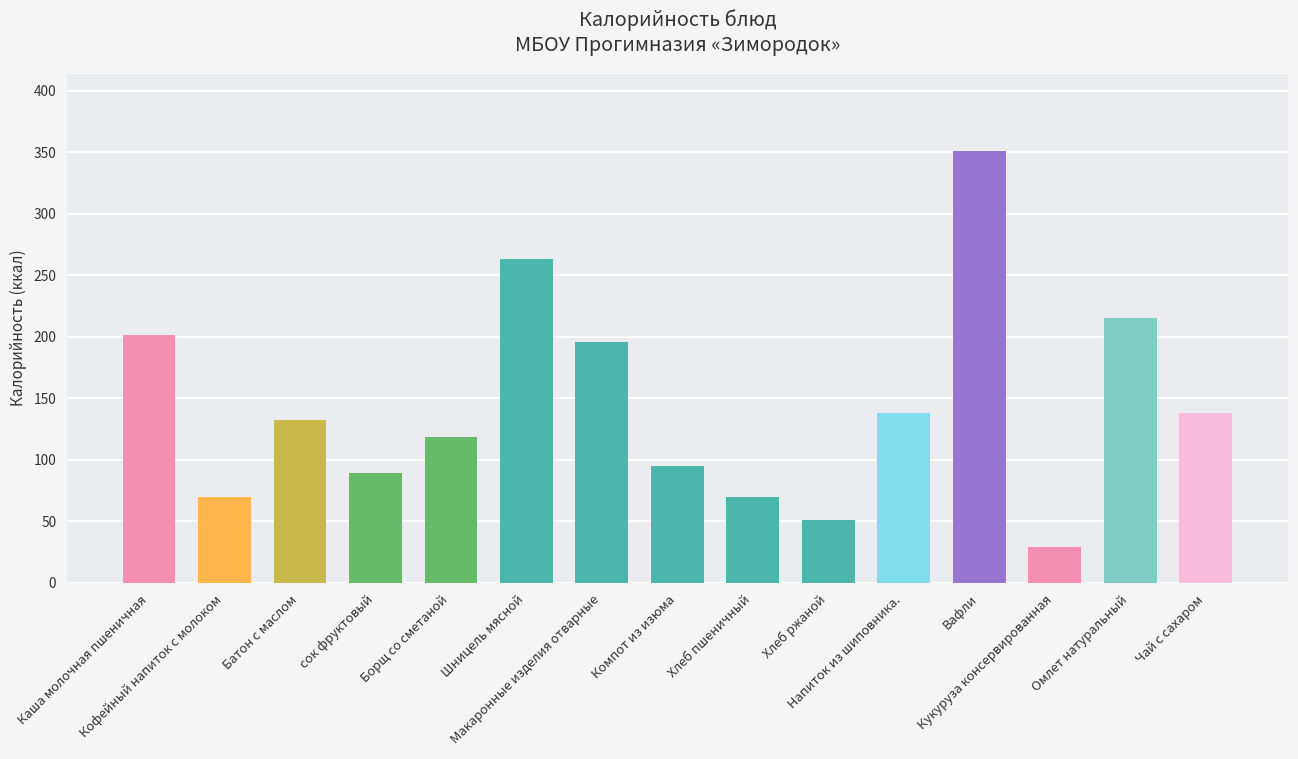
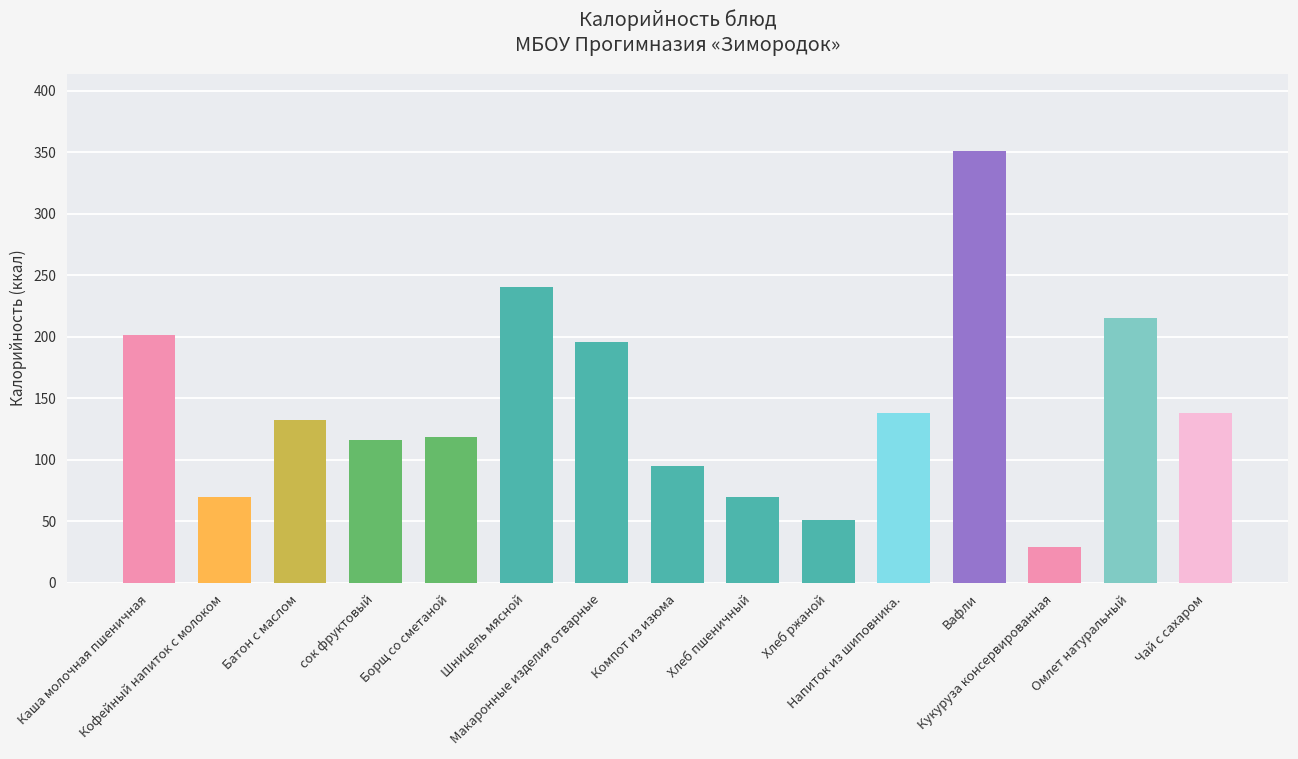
  {
    "Каша молочная пшеничная": 202,
    "Кофейный напиток с молоком": 70,
    "Батон с маслом": 132,
-   "сок фруктовый": 90,
+   "сок фруктовый": 116,
    "Борщ со сметаной": 119,
-   "Шницель мясной": 264,
+   "Шницель мясной": 241,
    "Макаронные изделия отварные": 196,
    "Компот из изюма": 95,
    "Хлеб пшеничный": 70,
    "Хлеб ржаной": 51,
    "Напиток из шиповника.": 138,
    "Вафли": 351,
    "Кукуруза консервированная": 29,
    "Омлет натуральный": 215,
    "Чай с сахаром": 138
  }
